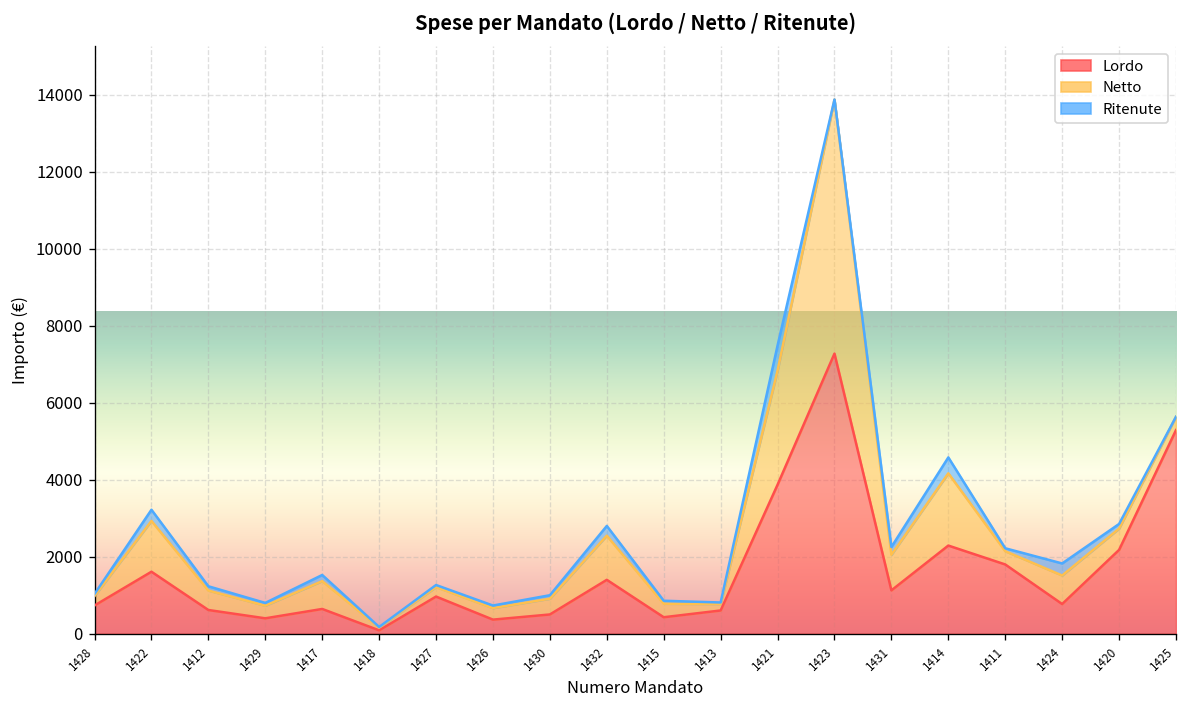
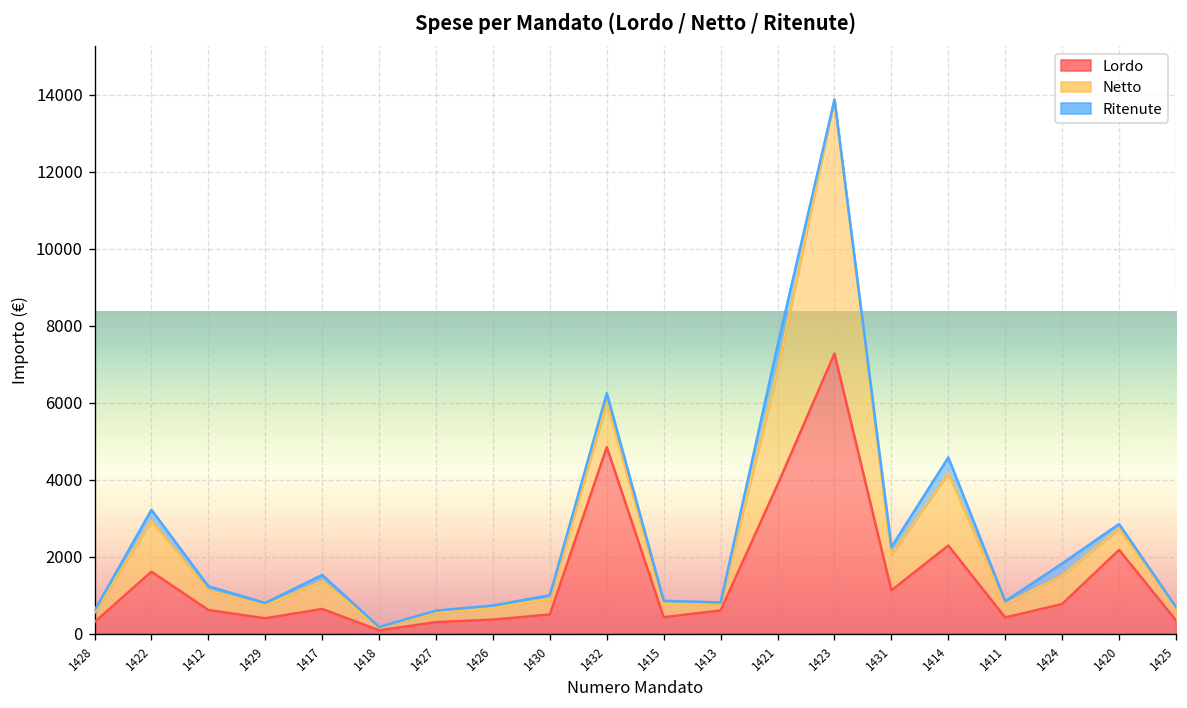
  {
    "Lordo": {
-     "1428": 700,
+     "1428": 300,
      "1422": 1600,
      "1412": 600,
      "1429": 400,
      "1417": 600,
-     "1427": 1000,
+     "1427": 300,
      "1426": 400,
      "1430": 500,
-     "1432": 1400,
+     "1432": 4800,
      "1415": 400,
      "1413": 600,
      "1421": 3900,
      "1423": 7300,
      "1431": 1100,
      "1414": 2300,
-     "1411": 1800,
+     "1411": 400,
      "1424": 800,
      "1420": 2200,
-     "1425": 5300
+     "1425": 300
    },
    "Netto": {
      "1422": 1300,
      "1412": 500,
      "1417": 700,
      "1430": 400,
      "1432": 1100,
      "1421": 3000,
      "1431": 900,
      "1414": 1900,
      "1424": 700,
      "1420": 600
    },
    "Ritenute": {
      "1422": 300,
      "1412": 100,
      "1417": 200,
      "1430": 100,
      "1432": 300,
      "1421": 700,
      "1431": 200,
      "1414": 400,
      "1424": 300,
      "1420": 100
    }
  }
